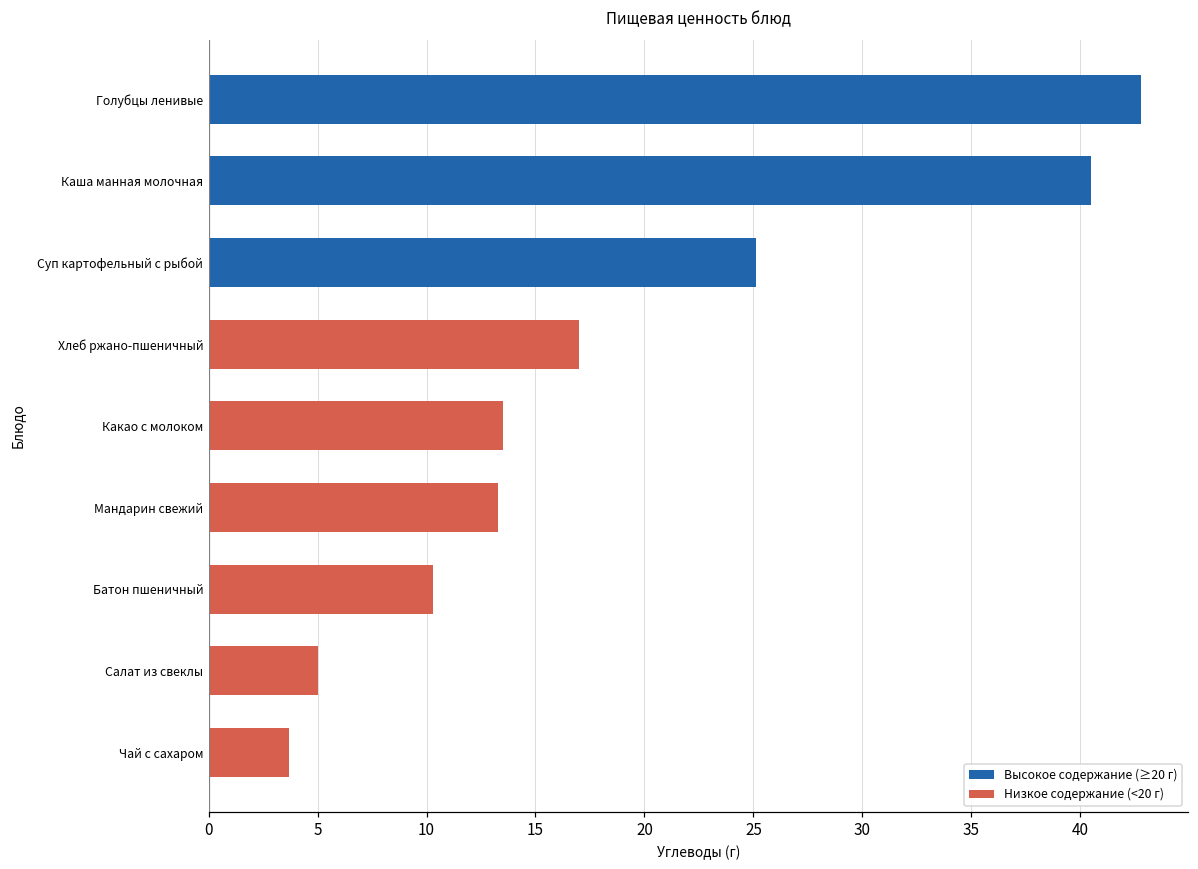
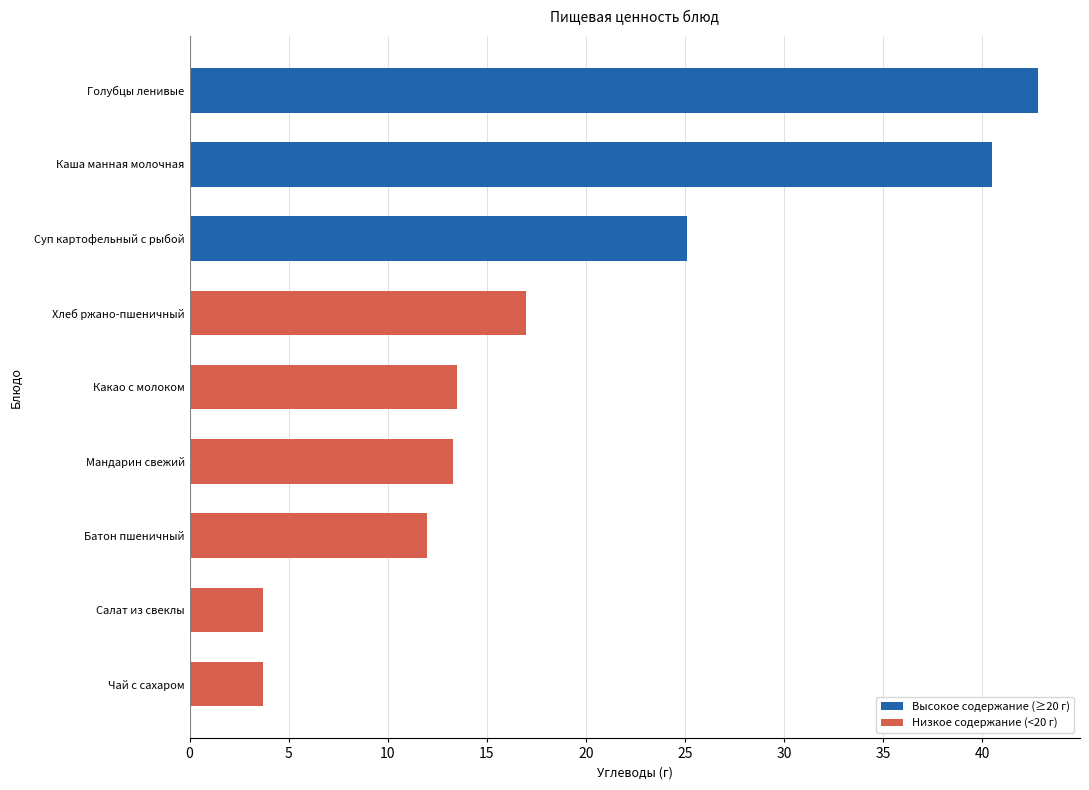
  {
    "Голубцы ленивые": 42.8,
    "Каша манная молочная": 40.5,
    "Суп картофельный с рыбой": 25.1,
    "Хлеб ржано-пшеничный": 17.0,
    "Какао с молоком": 13.5,
    "Мандарин свежий": 13.3,
-   "Батон пшеничный": 10.3,
-   "Салат из свеклы": 5.0,
+   "Батон пшеничный": 12.0,
+   "Салат из свеклы": 3.7,
    "Чай с сахаром": 3.7
  }
